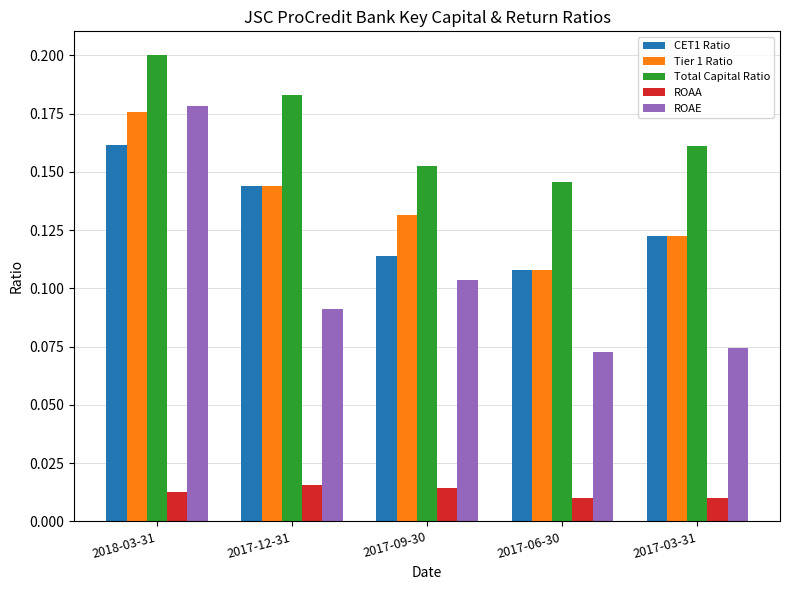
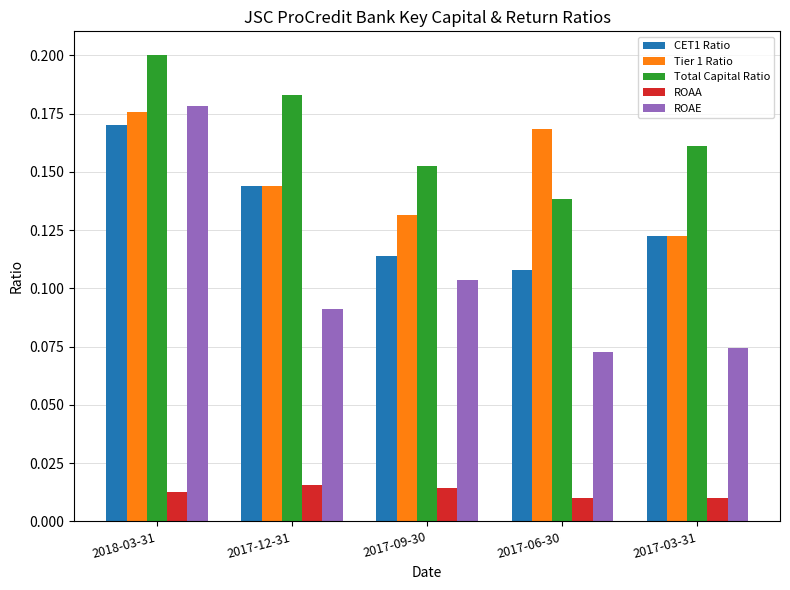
  {
    "CET1 Ratio": {
-     "2018-03-31": 0.161,
+     "2018-03-31": 0.170,
      "2017-12-31": 0.144,
      "2017-09-30": 0.114,
      "2017-06-30": 0.108,
      "2017-03-31": 0.123
    },
    "Tier 1 Ratio": {
      "2018-03-31": 0.176,
      "2017-12-31": 0.144,
      "2017-09-30": 0.132,
-     "2017-06-30": 0.108,
+     "2017-06-30": 0.168,
      "2017-03-31": 0.123
    },
    "Total Capital Ratio": {
      "2018-03-31": 0.200,
      "2017-12-31": 0.183,
      "2017-09-30": 0.153,
-     "2017-06-30": 0.146,
+     "2017-06-30": 0.138,
      "2017-03-31": 0.161
    },
    "ROAA": {
      "2018-03-31": 0.013,
      "2017-12-31": 0.016,
      "2017-09-30": 0.014,
      "2017-06-30": 0.010,
      "2017-03-31": 0.010
    },
    "ROAE": {
      "2018-03-31": 0.178,
      "2017-12-31": 0.091,
      "2017-09-30": 0.104,
      "2017-06-30": 0.073,
      "2017-03-31": 0.075
    }
  }
